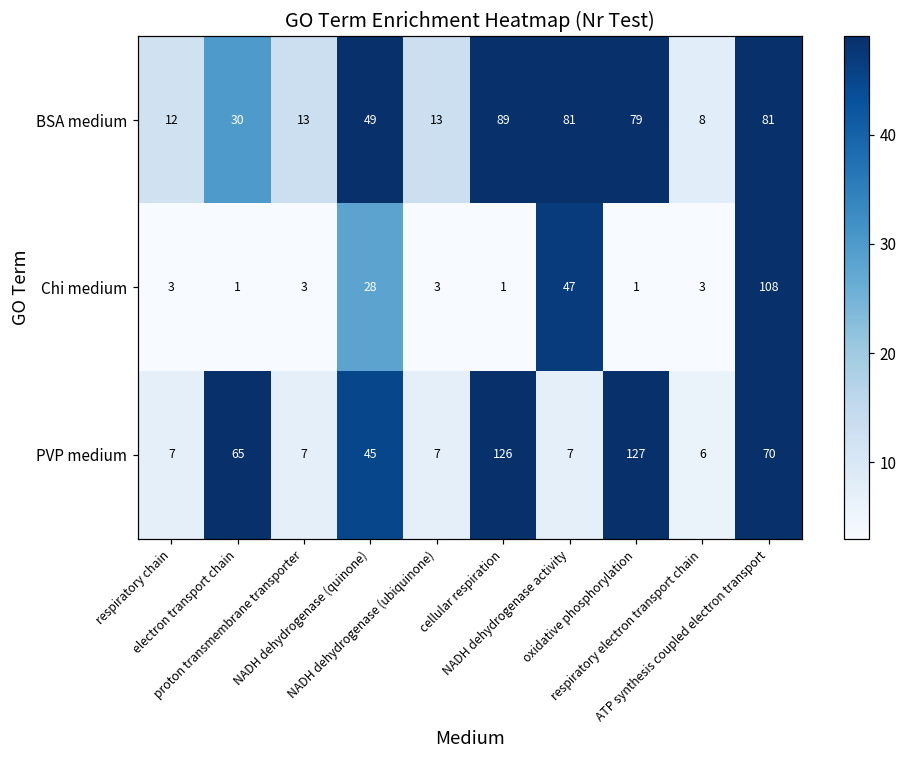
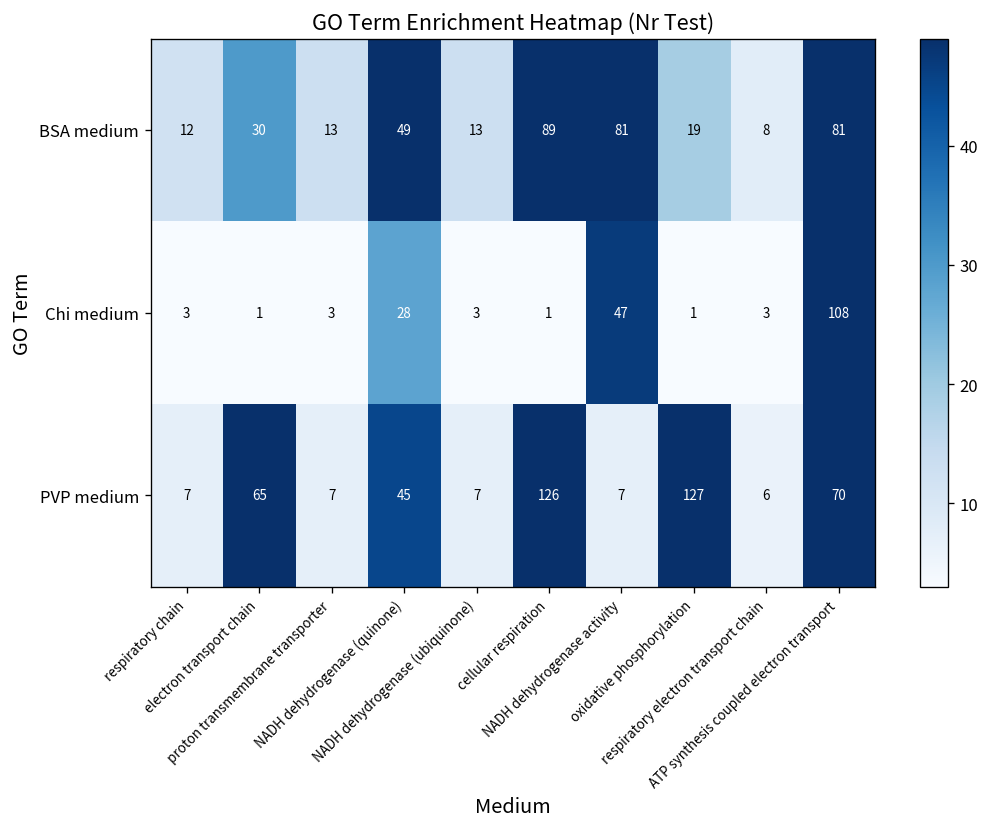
  {
    "BSA medium": {
      "respiratory chain": 12,
      "electron transport chain": 30,
      "proton transmembrane transporter": 13,
      "NADH dehydrogenase (quinone)": 49,
      "NADH dehydrogenase (ubiquinone)": 13,
      "cellular respiration": 89,
      "NADH dehydrogenase activity": 81,
-     "oxidative phosphorylation": 79,
+     "oxidative phosphorylation": 19,
      "respiratory electron transport chain": 8,
      "ATP synthesis coupled electron transport": 81
    },
    "Chi medium": {
      "respiratory chain": 3,
      "electron transport chain": 1,
      "proton transmembrane transporter": 3,
      "NADH dehydrogenase (quinone)": 28,
      "NADH dehydrogenase (ubiquinone)": 3,
      "cellular respiration": 1,
      "NADH dehydrogenase activity": 47,
      "oxidative phosphorylation": 1,
      "respiratory electron transport chain": 3,
      "ATP synthesis coupled electron transport": 108
    },
    "PVP medium": {
      "respiratory chain": 7,
      "electron transport chain": 65,
      "proton transmembrane transporter": 7,
      "NADH dehydrogenase (quinone)": 45,
      "NADH dehydrogenase (ubiquinone)": 7,
      "cellular respiration": 126,
      "NADH dehydrogenase activity": 7,
      "oxidative phosphorylation": 127,
      "respiratory electron transport chain": 6,
      "ATP synthesis coupled electron transport": 70
    }
  }
